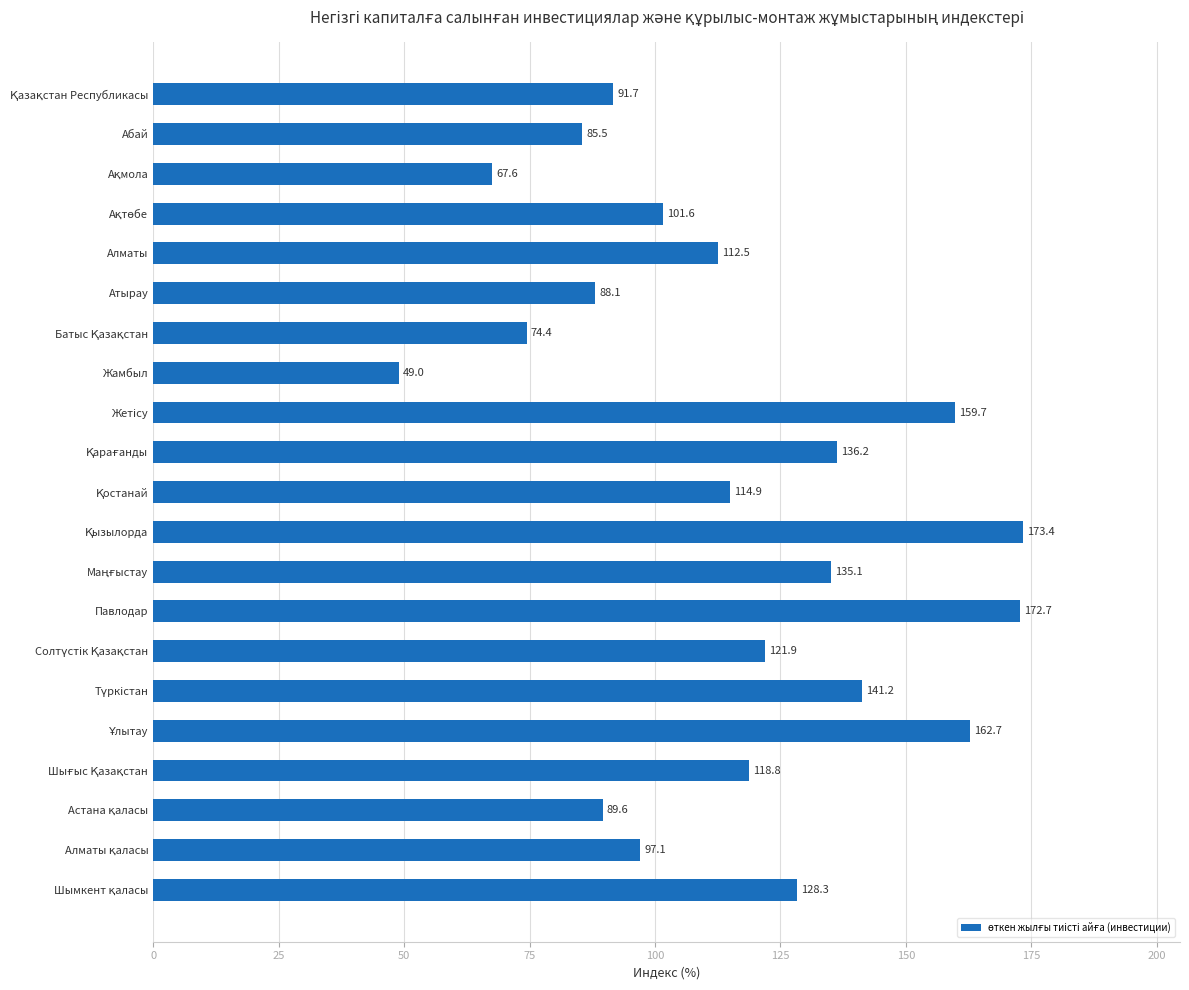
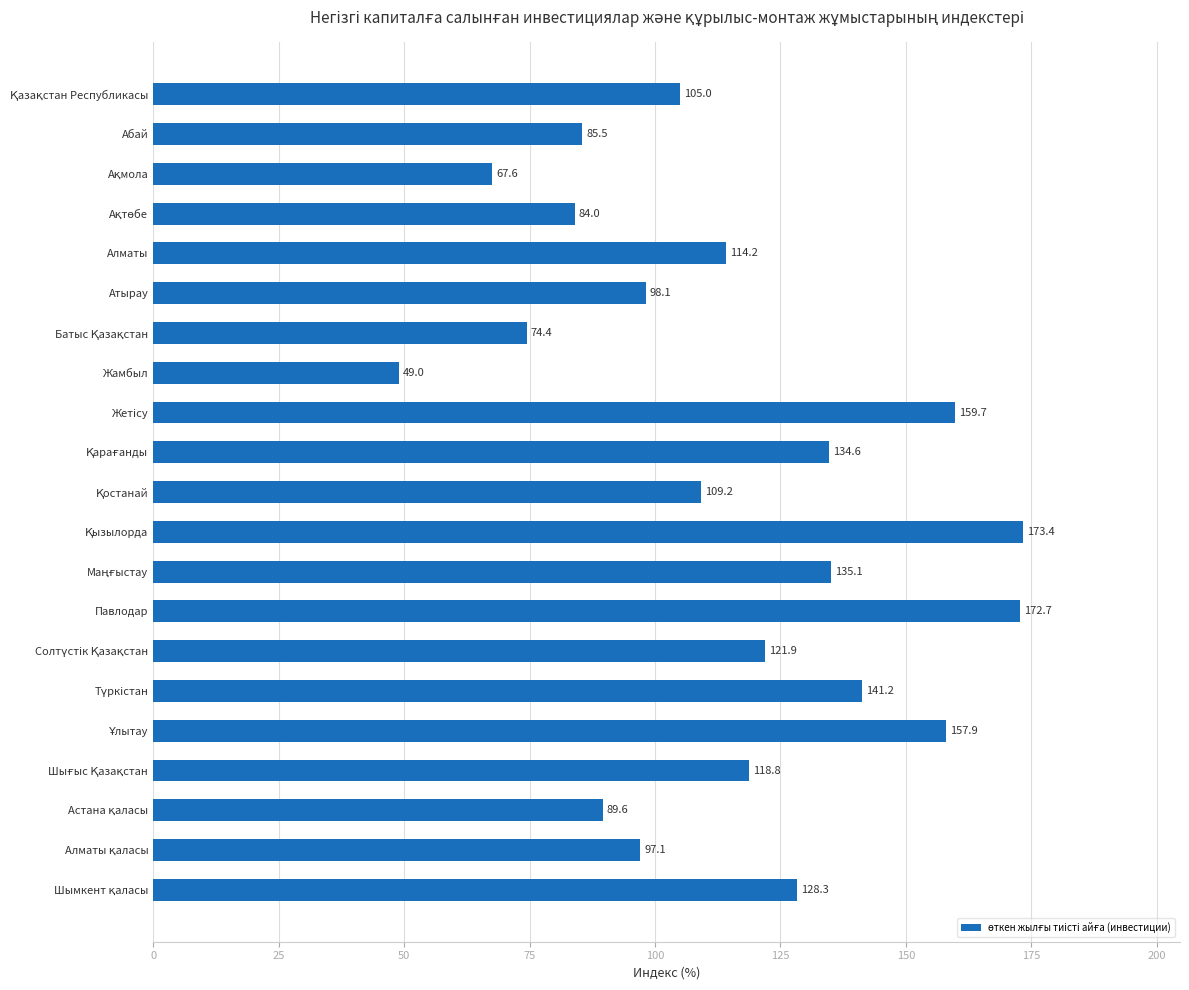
  {
-   "Қазақстан Республикасы": 91.7,
+   "Қазақстан Республикасы": 105.0,
    "Абай": 85.5,
    "Ақмола": 67.6,
-   "Ақтөбе": 101.6,
-   "Алматы": 112.5,
-   "Атырау": 88.1,
+   "Ақтөбе": 84.0,
+   "Алматы": 114.2,
+   "Атырау": 98.1,
    "Батыс Қазақстан": 74.4,
    "Жамбыл": 49.0,
    "Жетісу": 159.7,
-   "Қарағанды": 136.2,
-   "Қостанай": 114.9,
+   "Қарағанды": 134.6,
+   "Қостанай": 109.2,
    "Қызылорда": 173.4,
    "Маңғыстау": 135.1,
    "Павлодар": 172.7,
    "Солтүстік Қазақстан": 121.9,
    "Түркістан": 141.2,
-   "Ұлытау": 162.7,
+   "Ұлытау": 157.9,
    "Шығыс Қазақстан": 118.8,
    "Астана қаласы": 89.6,
    "Алматы қаласы": 97.1,
    "Шымкент қаласы": 128.3
  }
